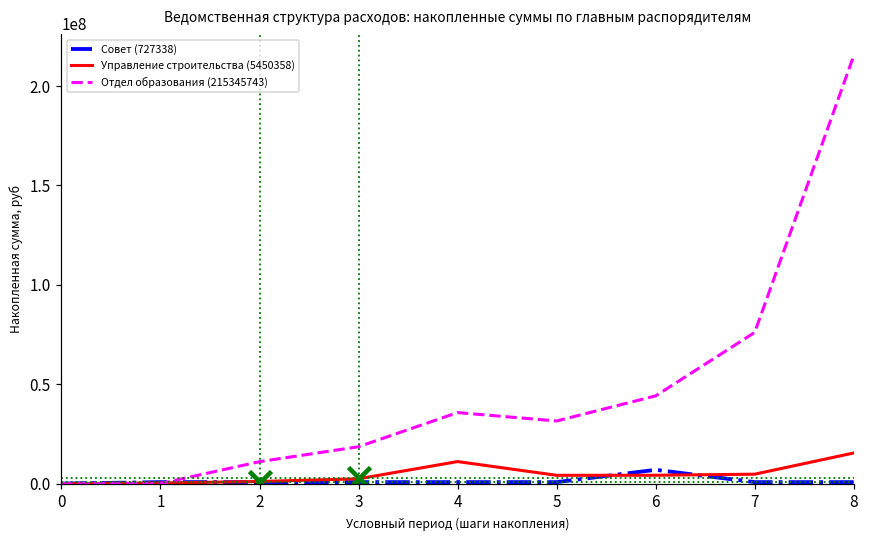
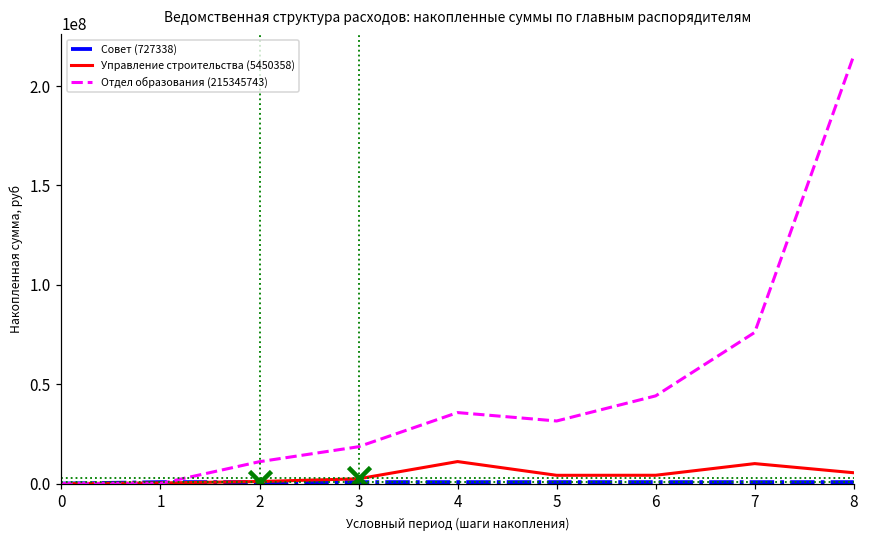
  {
    "Совет (727338)": {
      "3": 1000000,
      "4": 1000000,
      "5": 1000000,
-     "6": 7000000,
+     "6": 1000000,
      "7": 1000000,
      "8": 1000000
    },
    "Управление строительства (5450358)": {
      "4": 11000000,
      "5": 4000000,
      "6": 4000000,
-     "7": 5000000,
-     "8": 15000000
+     "7": 10000000,
+     "8": 5000000
    },
    "Отдел образования (215345743)": {
      "2": 11000000,
      "3": 19000000,
      "4": 36000000,
      "5": 31000000,
      "6": 44000000,
      "7": 76000000,
      "8": 215000000
    }
  }
